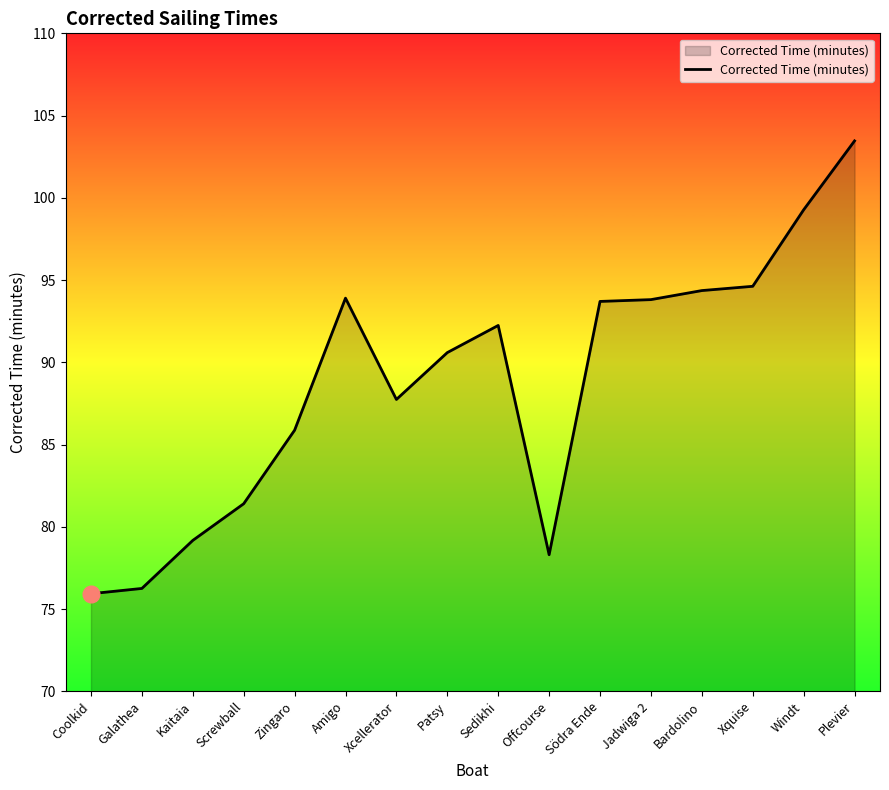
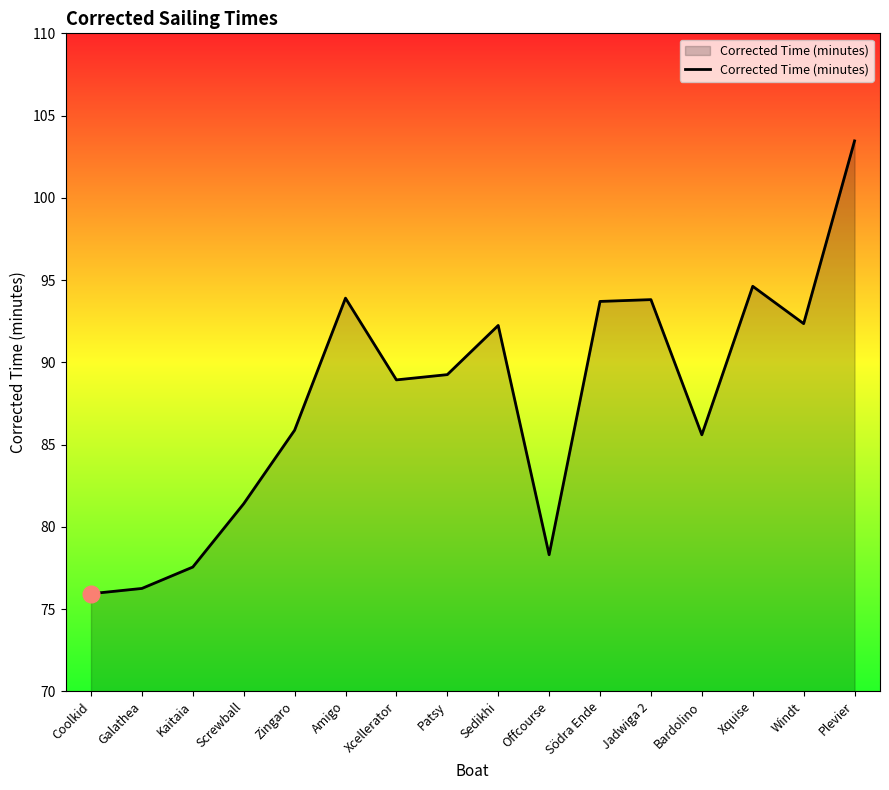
  {
    "Corrected Time (minutes)": {
      "Galathea": 76.3,
-     "Kaitaia": 79.2,
+     "Kaitaia": 77.6,
      "Screwball": 81.4,
      "Zingaro": 85.9,
      "Amigo": 93.9,
-     "Xcellerator": 87.7,
-     "Patsy": 90.6,
+     "Xcellerator": 88.9,
+     "Patsy": 89.3,
      "Sedikhi": 92.2,
      "Offcourse": 78.3,
      "Södra Ende": 93.7,
      "Jadwiga 2": 93.8,
-     "Bardolino": 94.4,
+     "Bardolino": 85.6,
      "Xquise": 94.6,
-     "Windt": 99.3,
+     "Windt": 92.4,
      "Plevier": 103.5
    }
  }
